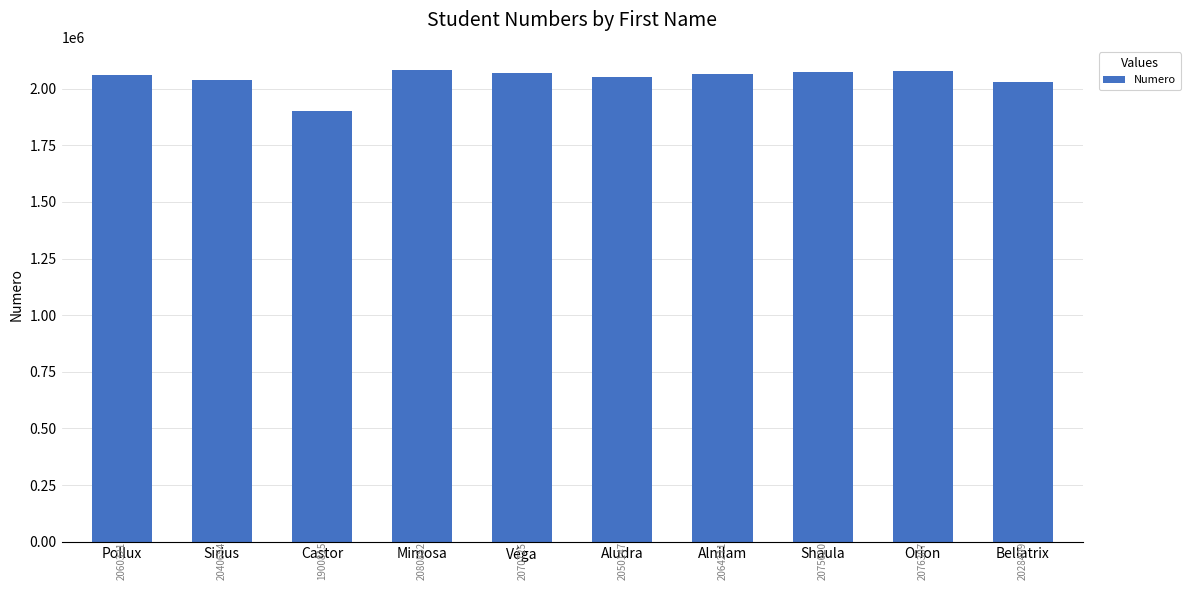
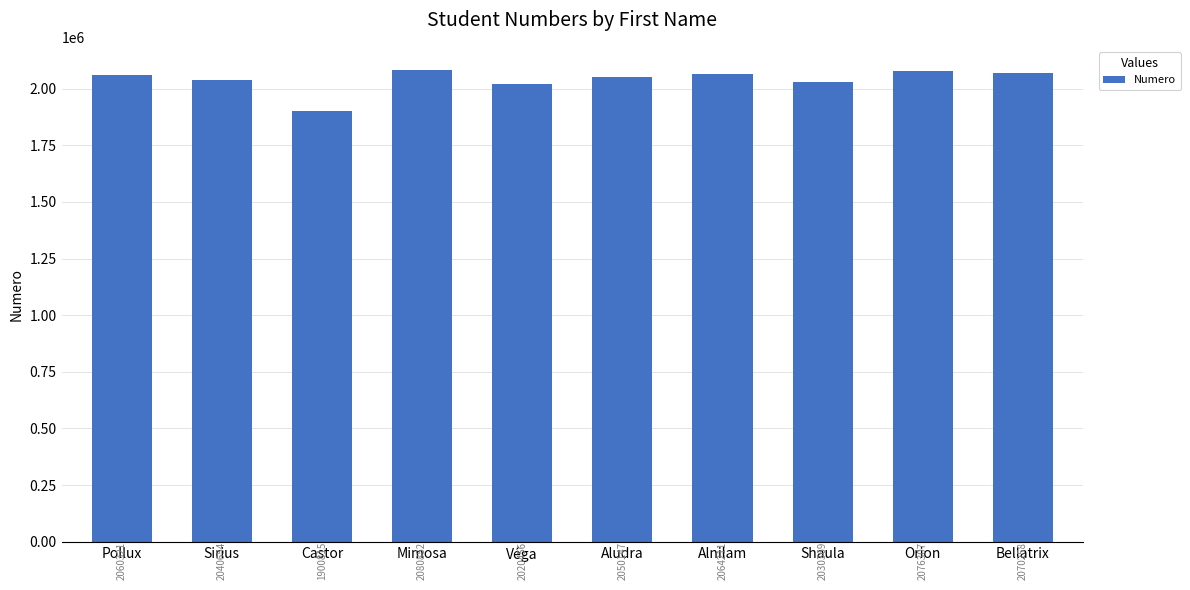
  {
-   "Véga": 2070725,
-   "Shaula": 2075620,
-   "Bellatrix": 2028409
+   "Véga": 2020456,
+   "Shaula": 2030369,
+   "Bellatrix": 2070258
  }
